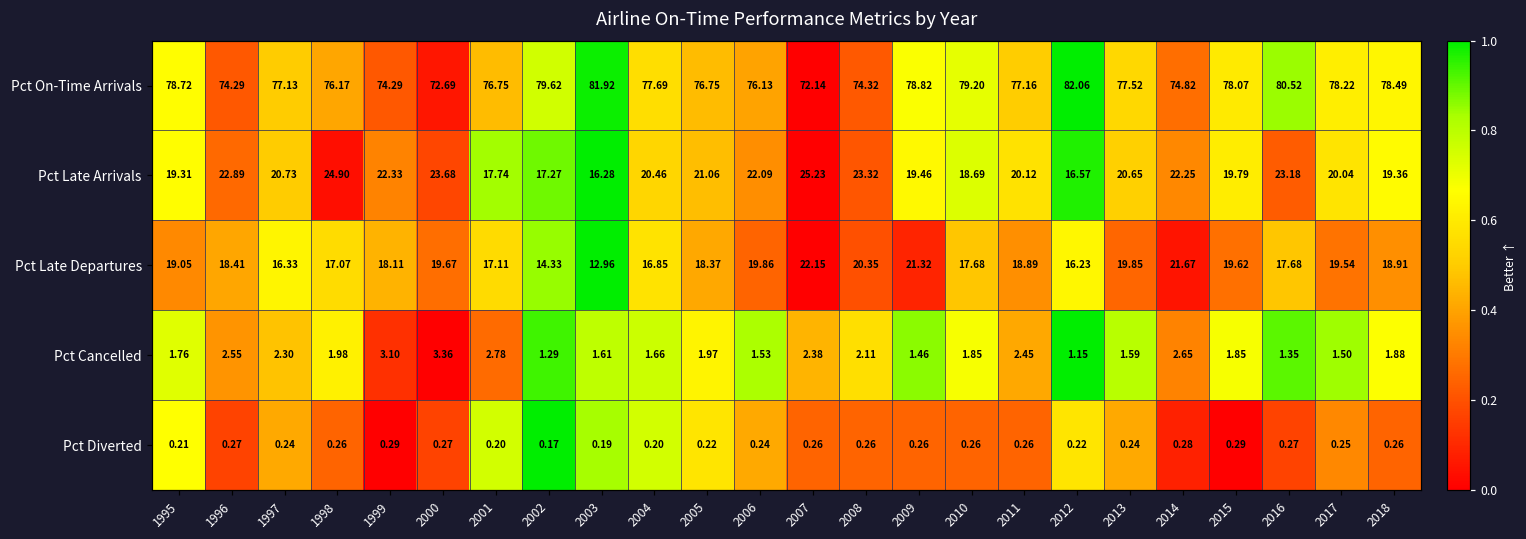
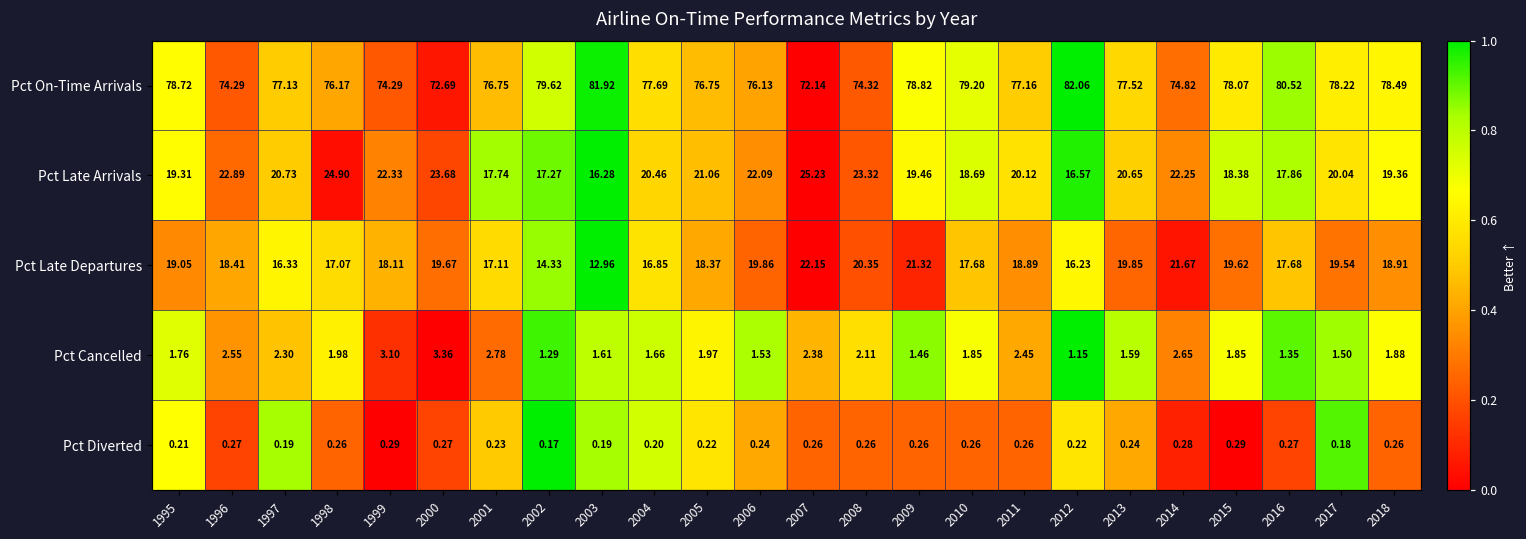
  {
    "Pct On-Time Arrivals": {
      "1995": 78.72,
      "1996": 74.29,
      "1997": 77.13,
      "1998": 76.17,
      "1999": 74.29,
      "2000": 72.69,
      "2001": 76.75,
      "2002": 79.62,
      "2003": 81.92,
      "2004": 77.69,
      "2005": 76.75,
      "2006": 76.13,
      "2007": 72.14,
      "2008": 74.32,
      "2009": 78.82,
      "2010": 79.20,
      "2011": 77.16,
      "2012": 82.06,
      "2013": 77.52,
      "2014": 74.82,
      "2015": 78.07,
      "2016": 80.52,
      "2017": 78.22,
      "2018": 78.49
    },
    "Pct Late Arrivals": {
      "1995": 19.31,
      "1996": 22.89,
      "1997": 20.73,
      "1998": 24.90,
      "1999": 22.33,
      "2000": 23.68,
      "2001": 17.74,
      "2002": 17.27,
      "2003": 16.28,
      "2004": 20.46,
      "2005": 21.06,
      "2006": 22.09,
      "2007": 25.23,
      "2008": 23.32,
      "2009": 19.46,
      "2010": 18.69,
      "2011": 20.12,
      "2012": 16.57,
      "2013": 20.65,
      "2014": 22.25,
-     "2015": 19.79,
-     "2016": 23.18,
+     "2015": 18.38,
+     "2016": 17.86,
      "2017": 20.04,
      "2018": 19.36
    },
    "Pct Late Departures": {
      "1995": 19.05,
      "1996": 18.41,
      "1997": 16.33,
      "1998": 17.07,
      "1999": 18.11,
      "2000": 19.67,
      "2001": 17.11,
      "2002": 14.33,
      "2003": 12.96,
      "2004": 16.85,
      "2005": 18.37,
      "2006": 19.86,
      "2007": 22.15,
      "2008": 20.35,
      "2009": 21.32,
      "2010": 17.68,
      "2011": 18.89,
      "2012": 16.23,
      "2013": 19.85,
      "2014": 21.67,
      "2015": 19.62,
      "2016": 17.68,
      "2017": 19.54,
      "2018": 18.91
    },
    "Pct Cancelled": {
      "1995": 1.76,
      "1996": 2.55,
      "1997": 2.30,
      "1998": 1.98,
      "1999": 3.10,
      "2000": 3.36,
      "2001": 2.78,
      "2002": 1.29,
      "2003": 1.61,
      "2004": 1.66,
      "2005": 1.97,
      "2006": 1.53,
      "2007": 2.38,
      "2008": 2.11,
      "2009": 1.46,
      "2010": 1.85,
      "2011": 2.45,
      "2012": 1.15,
      "2013": 1.59,
      "2014": 2.65,
      "2015": 1.85,
      "2016": 1.35,
      "2017": 1.50,
      "2018": 1.88
    },
    "Pct Diverted": {
      "1995": 0.21,
      "1996": 0.27,
-     "1997": 0.24,
+     "1997": 0.19,
      "1998": 0.26,
      "1999": 0.29,
      "2000": 0.27,
-     "2001": 0.20,
+     "2001": 0.23,
      "2002": 0.17,
      "2003": 0.19,
      "2004": 0.20,
      "2005": 0.22,
      "2006": 0.24,
      "2007": 0.26,
      "2008": 0.26,
      "2009": 0.26,
      "2010": 0.26,
      "2011": 0.26,
      "2012": 0.22,
      "2013": 0.24,
      "2014": 0.28,
      "2015": 0.29,
      "2016": 0.27,
-     "2017": 0.25,
+     "2017": 0.18,
      "2018": 0.26
    }
  }
